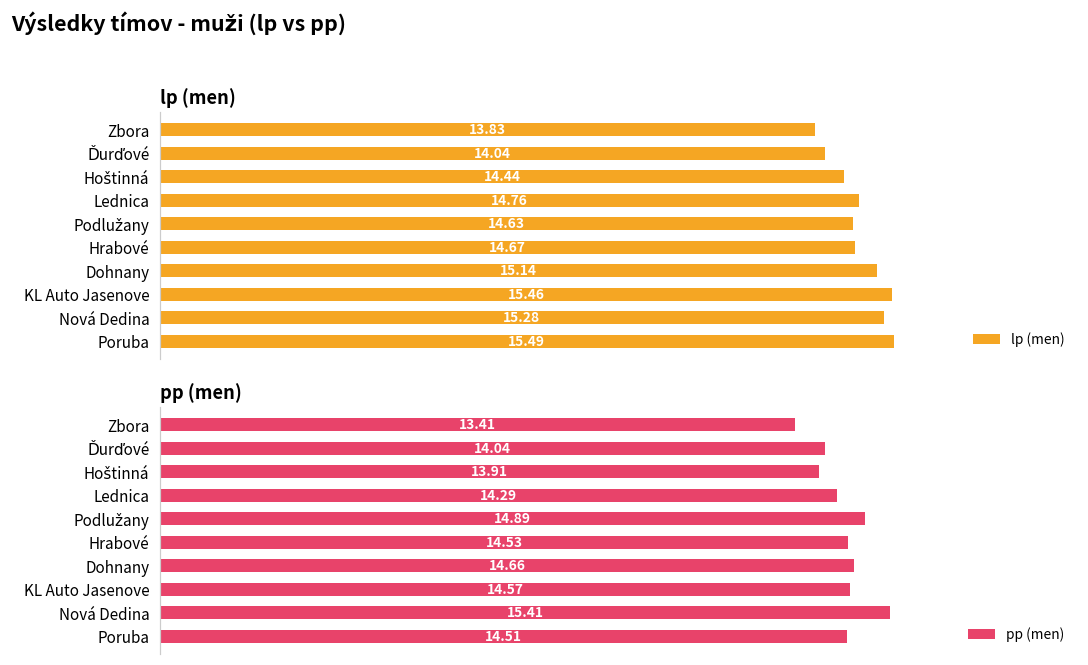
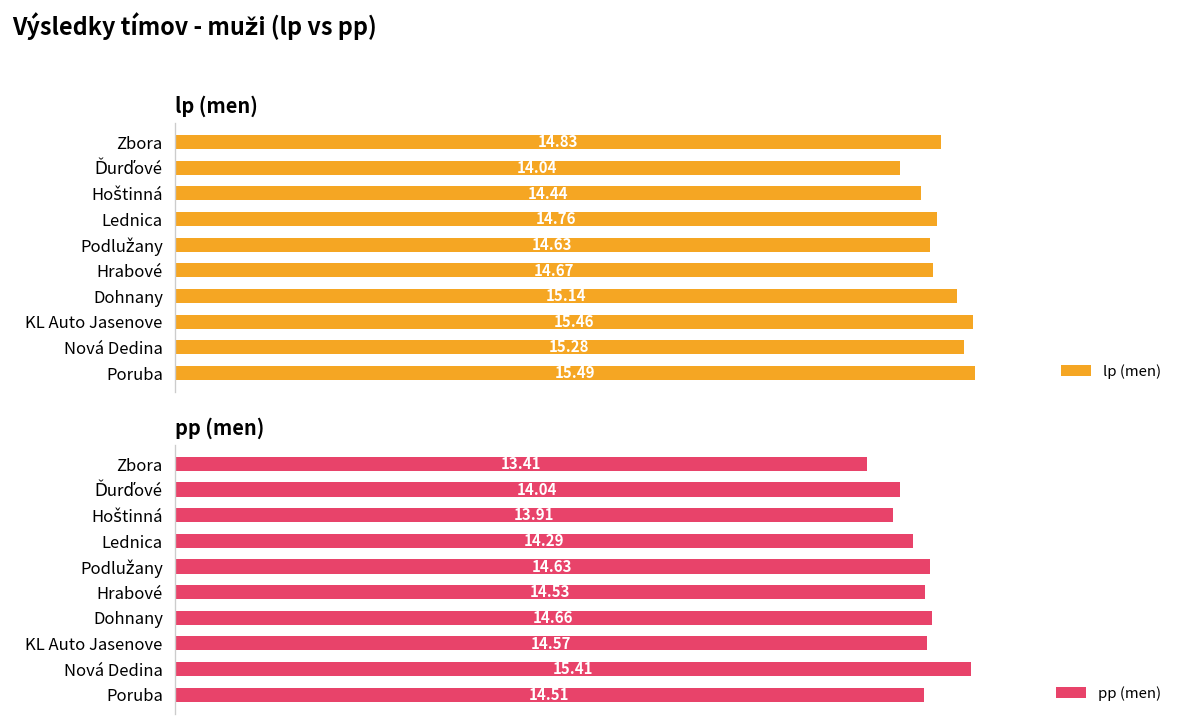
  {
    "lp (men)": {
-     "Zbora": 13.83,
+     "Zbora": 14.83,
      "Ďurďové": 14.04,
      "Hoštinná": 14.44,
      "Lednica": 14.76,
      "Podlužany": 14.63,
      "Hrabové": 14.67,
      "Dohnany": 15.14,
      "KL Auto Jasenove": 15.46,
      "Nová Dedina": 15.28,
      "Poruba": 15.49
    },
    "pp (men)": {
      "Zbora": 13.41,
      "Ďurďové": 14.04,
      "Hoštinná": 13.91,
      "Lednica": 14.29,
-     "Podlužany": 14.89,
+     "Podlužany": 14.63,
      "Hrabové": 14.53,
      "Dohnany": 14.66,
      "KL Auto Jasenove": 14.57,
      "Nová Dedina": 15.41,
      "Poruba": 14.51
    }
  }
